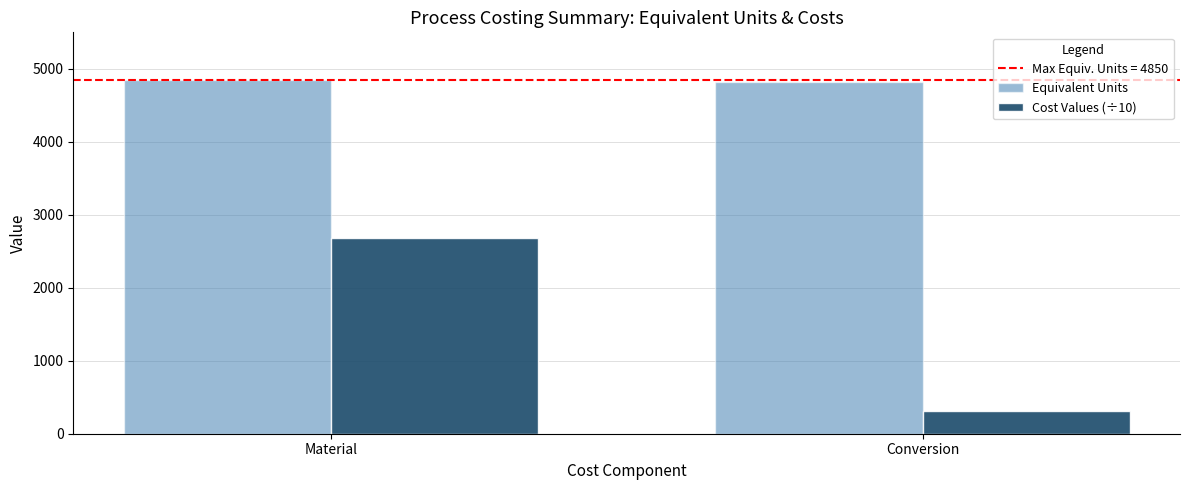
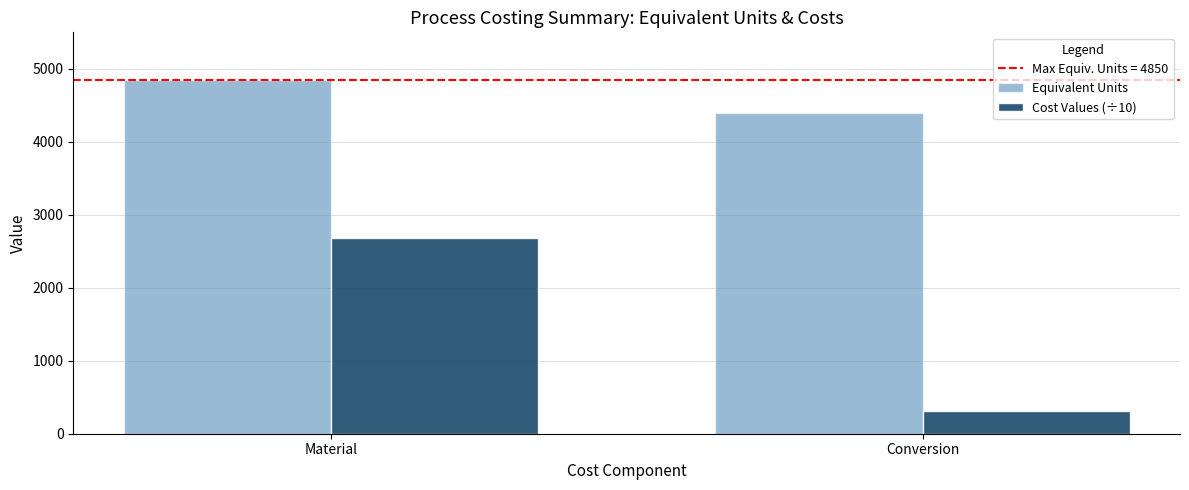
  {
    "Equivalent Units": {
      "Material": 4900,
-     "Conversion": 4800
+     "Conversion": 4400
    },
    "Cost Values (÷10)": {
      "Material": 2700,
      "Conversion": 300
    }
  }
